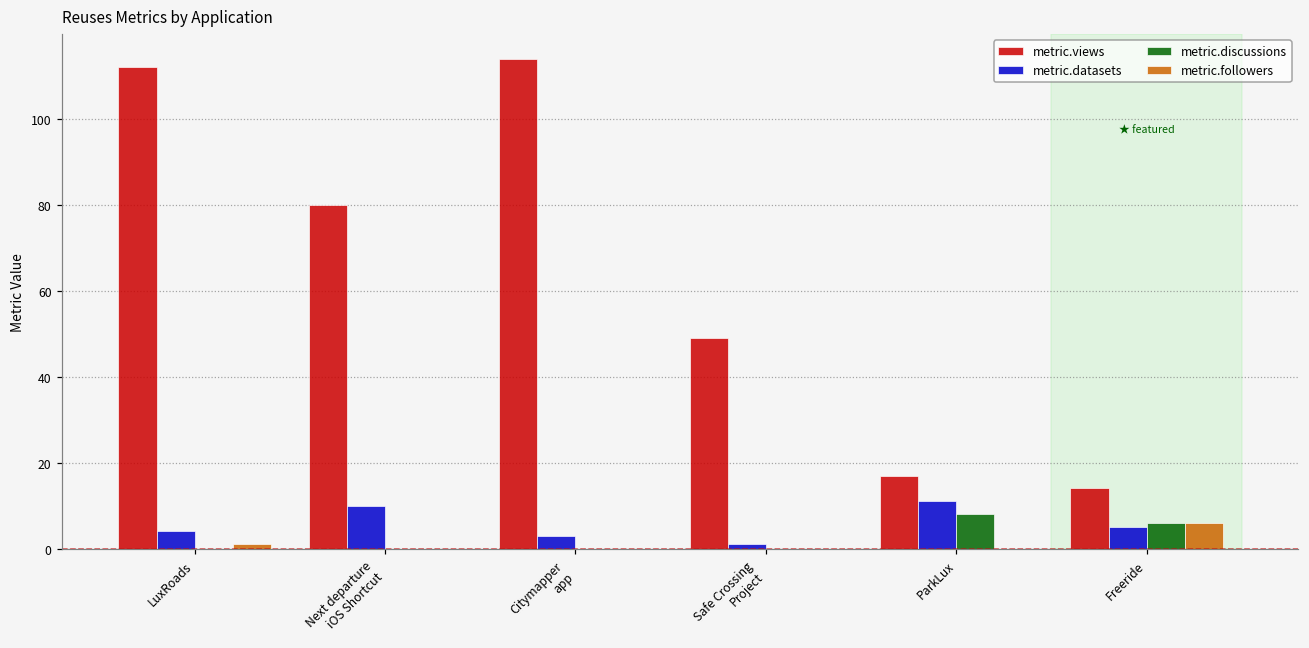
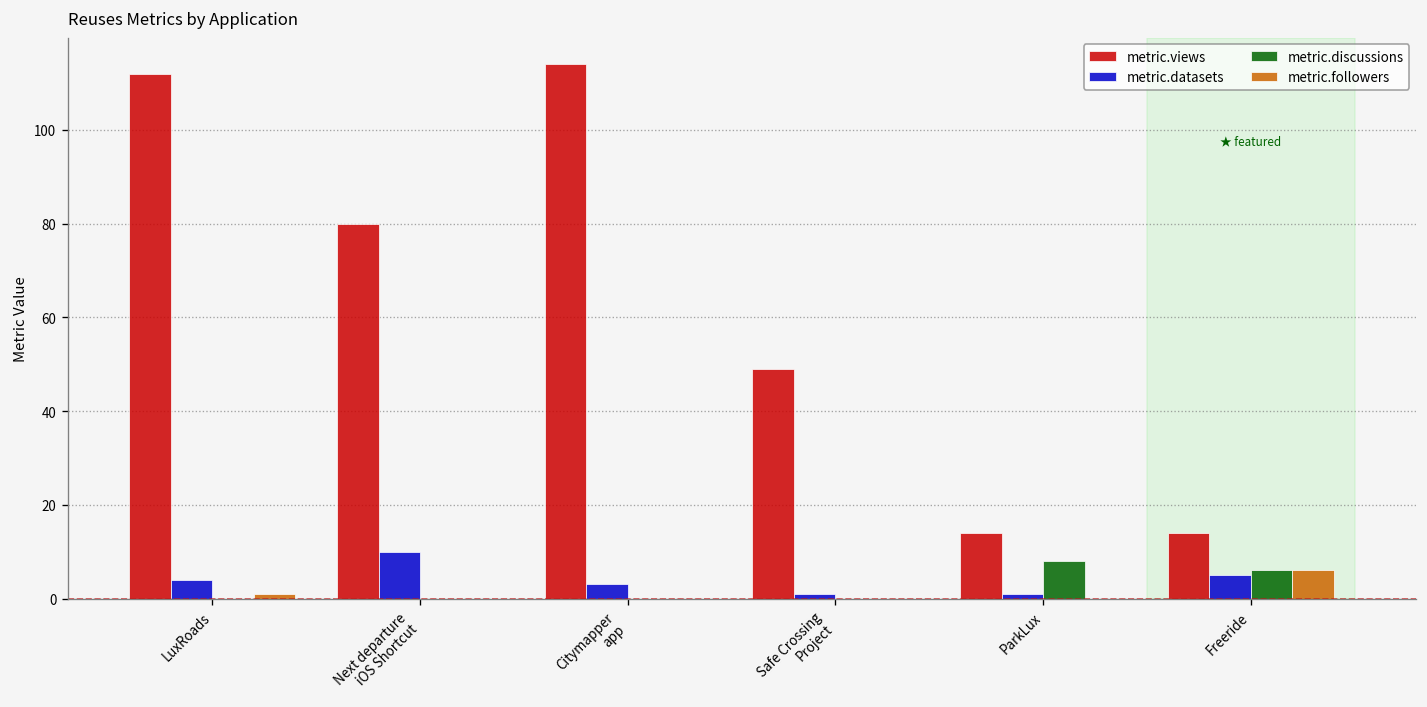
  {
    "metric.views": {
      "LuxRoads": 112,
      "Next departure iOS Shortcut": 80,
      "Citymapper app": 114,
      "Safe Crossing Project": 49,
-     "ParkLux": 17,
+     "ParkLux": 14,
      "Freeride": 14
    },
    "metric.datasets": {
      "LuxRoads": 4,
      "Next departure iOS Shortcut": 10,
      "Citymapper app": 3,
      "Safe Crossing Project": 1,
-     "ParkLux": 11,
+     "ParkLux": 1,
      "Freeride": 5
    },
    "metric.discussions": {
      "LuxRoads": 0,
      "Next departure iOS Shortcut": 0,
      "Citymapper app": 0,
      "Safe Crossing Project": 0,
      "ParkLux": 8,
      "Freeride": 6
    },
    "metric.followers": {
      "LuxRoads": 1,
      "Next departure iOS Shortcut": 0,
      "Citymapper app": 0,
      "Safe Crossing Project": 0,
      "ParkLux": 0,
      "Freeride": 6
    }
  }
